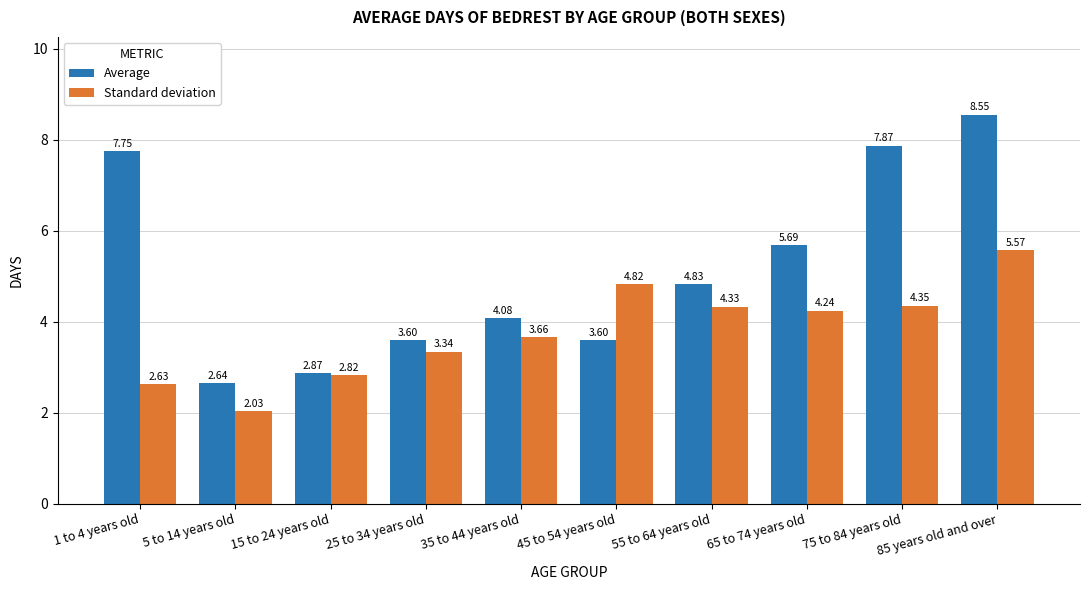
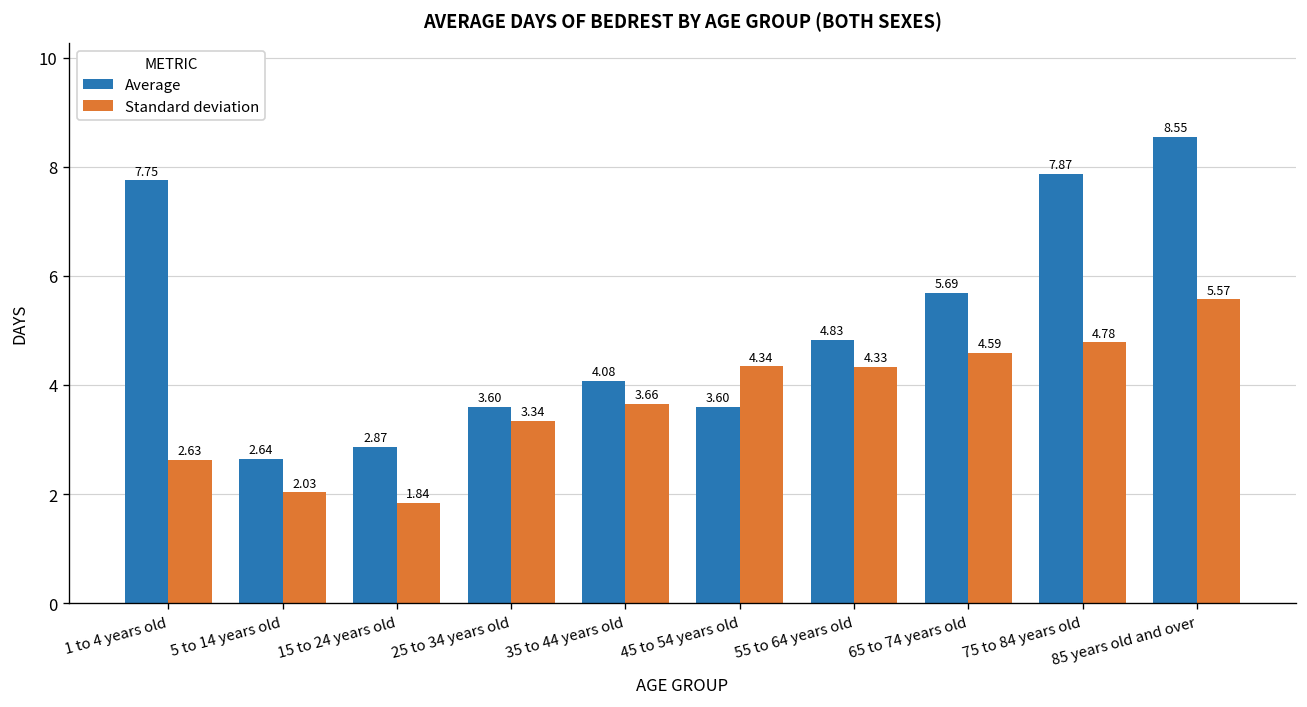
  {
    "Average": {
      "1 to 4 years old": 7.75,
      "5 to 14 years old": 2.64,
      "15 to 24 years old": 2.87,
      "25 to 34 years old": 3.60,
      "35 to 44 years old": 4.08,
      "45 to 54 years old": 3.60,
      "55 to 64 years old": 4.83,
      "65 to 74 years old": 5.69,
      "75 to 84 years old": 7.87,
      "85 years old and over": 8.55
    },
    "Standard deviation": {
      "1 to 4 years old": 2.63,
      "5 to 14 years old": 2.03,
-     "15 to 24 years old": 2.82,
+     "15 to 24 years old": 1.84,
      "25 to 34 years old": 3.34,
      "35 to 44 years old": 3.66,
-     "45 to 54 years old": 4.82,
+     "45 to 54 years old": 4.34,
      "55 to 64 years old": 4.33,
-     "65 to 74 years old": 4.24,
-     "75 to 84 years old": 4.35,
+     "65 to 74 years old": 4.59,
+     "75 to 84 years old": 4.78,
      "85 years old and over": 5.57
    }
  }
